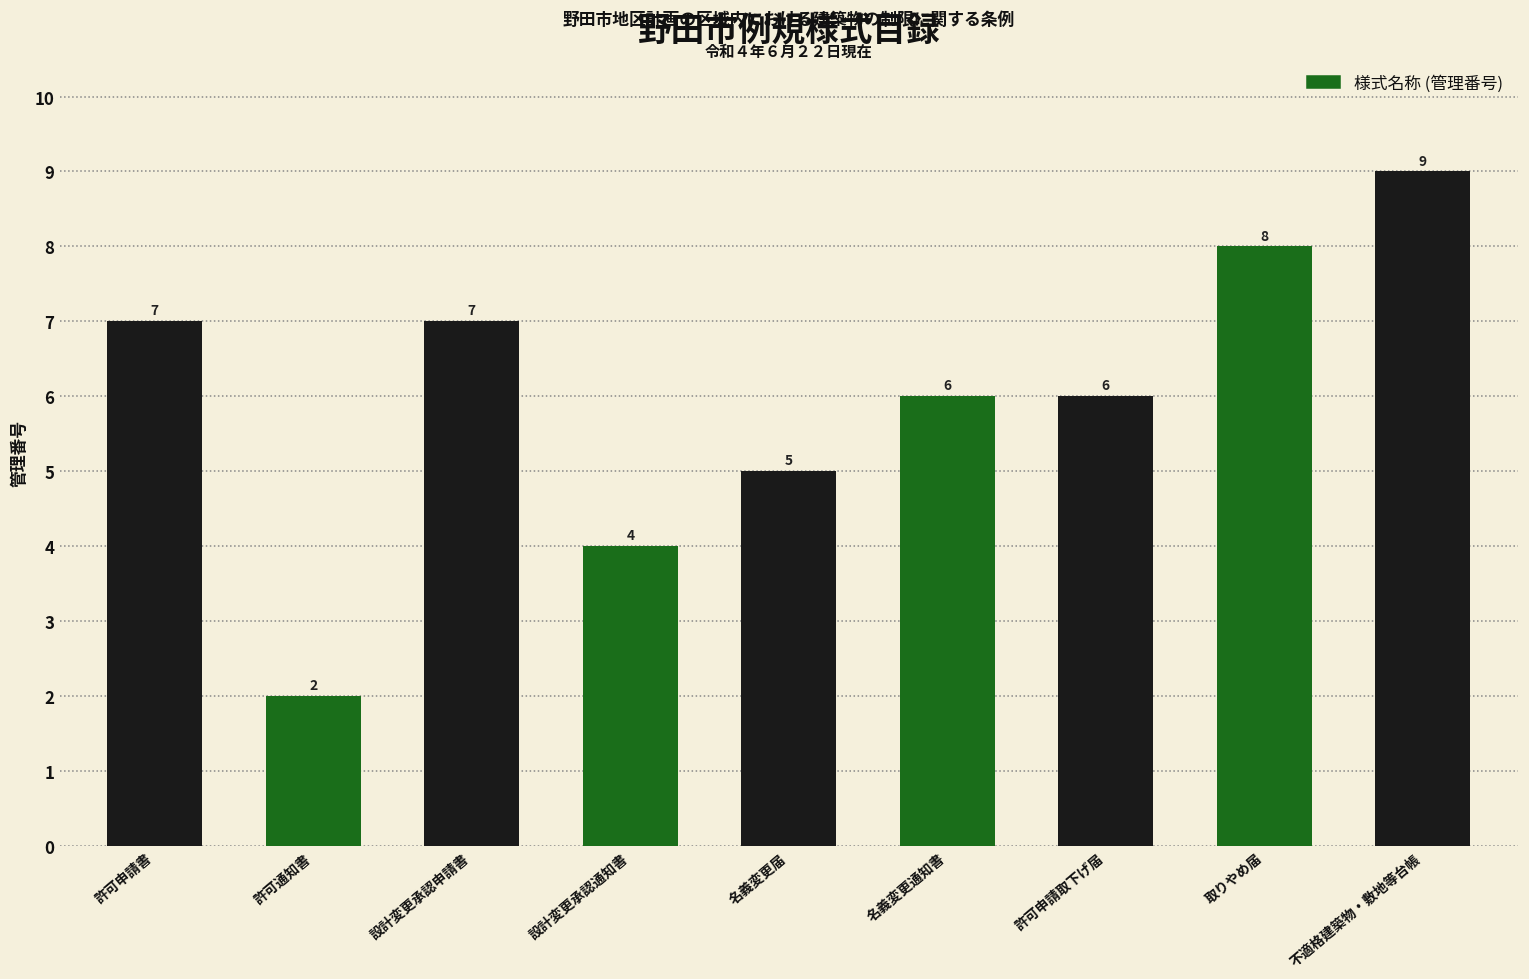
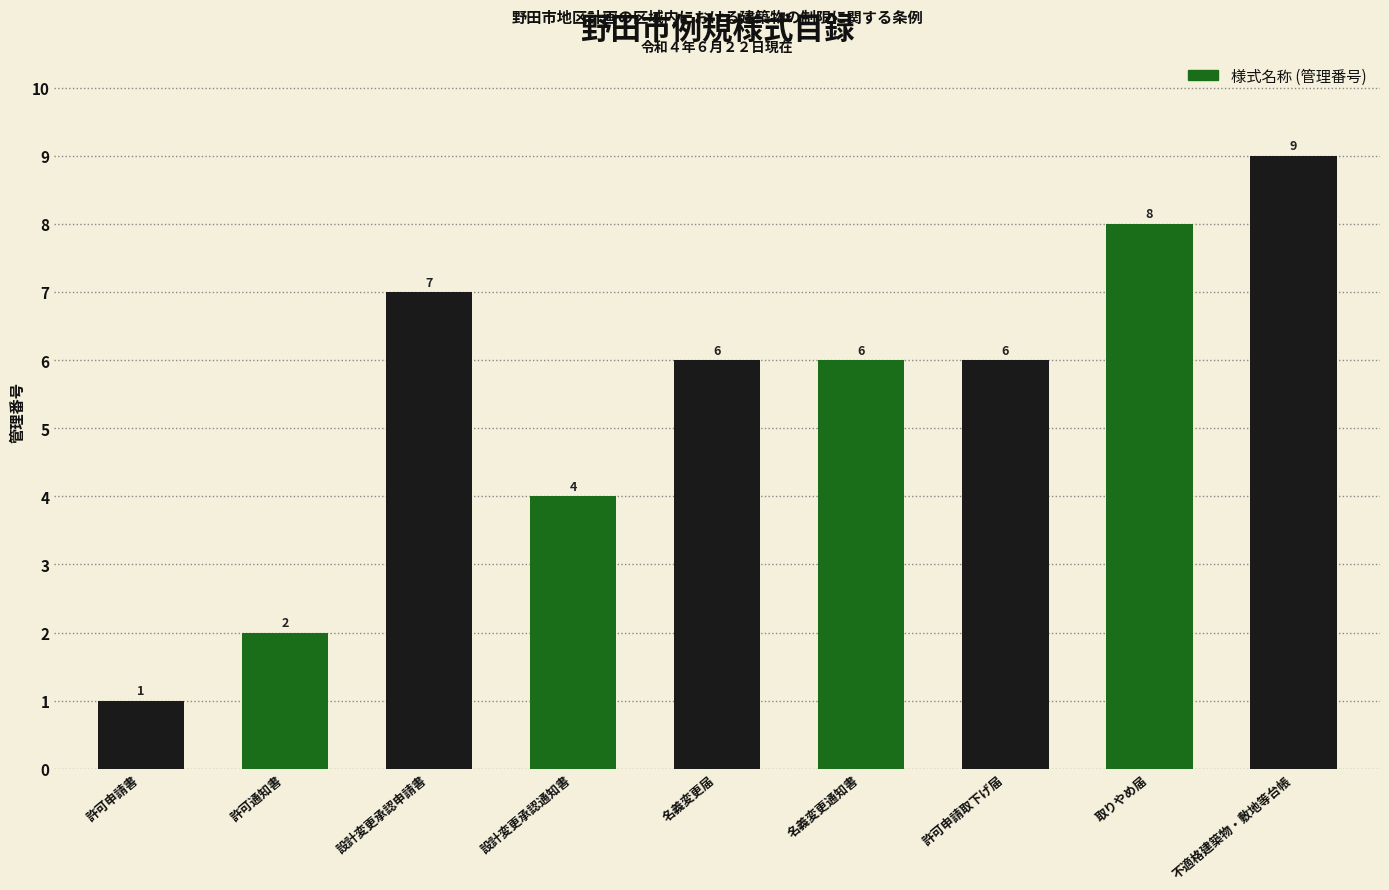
  {
-   "許可申請書": 7,
+   "許可申請書": 1,
    "許可通知書": 2,
    "設計変更承認申請書": 7,
    "設計変更承認通知書": 4,
-   "名義変更届": 5,
+   "名義変更届": 6,
    "名義変更通知書": 6,
    "許可申請取下げ届": 6,
    "取りやめ届": 8,
    "不適格建築物・敷地等台帳": 9
  }
